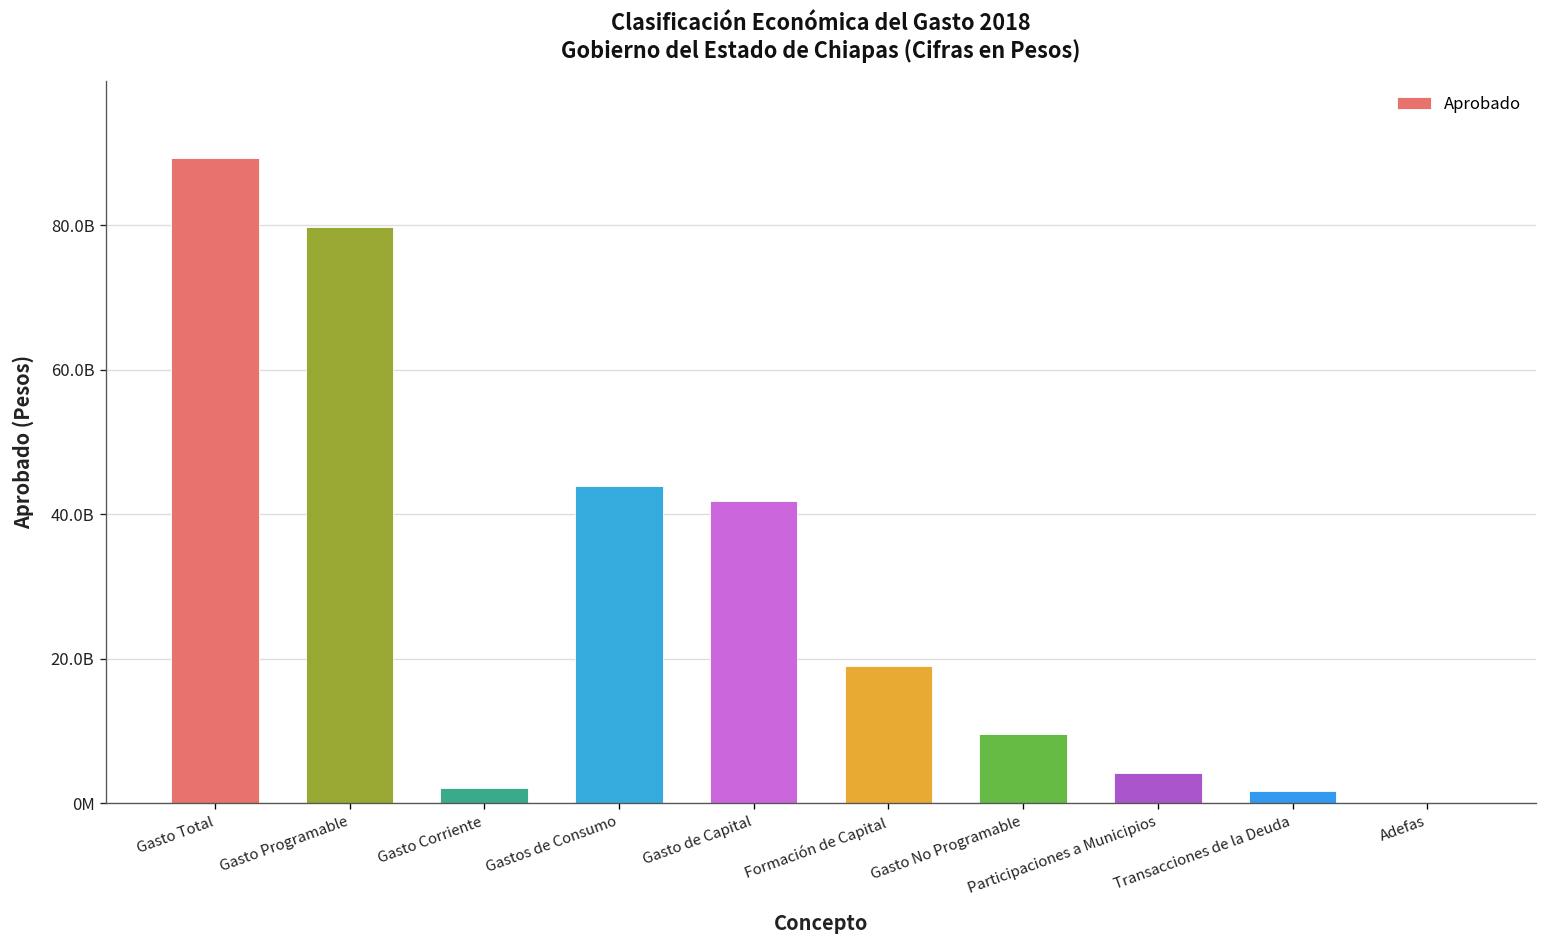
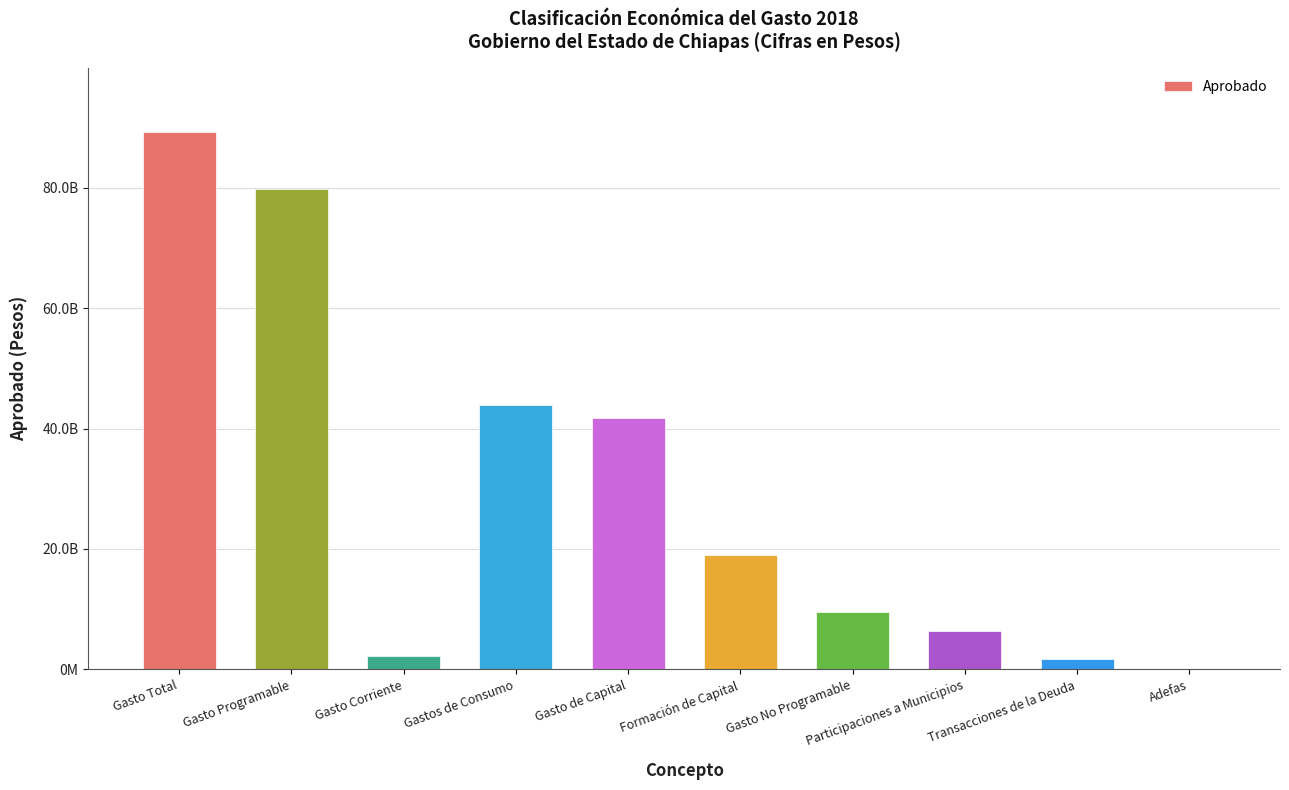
  {
    "Gasto Total": 89000000000,
    "Gasto Programable": 80000000000,
    "Gasto Corriente": 2000000000,
    "Gastos de Consumo": 44000000000,
    "Gasto de Capital": 42000000000,
    "Formación de Capital": 19000000000,
    "Gasto No Programable": 10000000000,
-   "Participaciones a Municipios": 4000000000,
+   "Participaciones a Municipios": 6000000000,
    "Transacciones de la Deuda": 2000000000
  }
